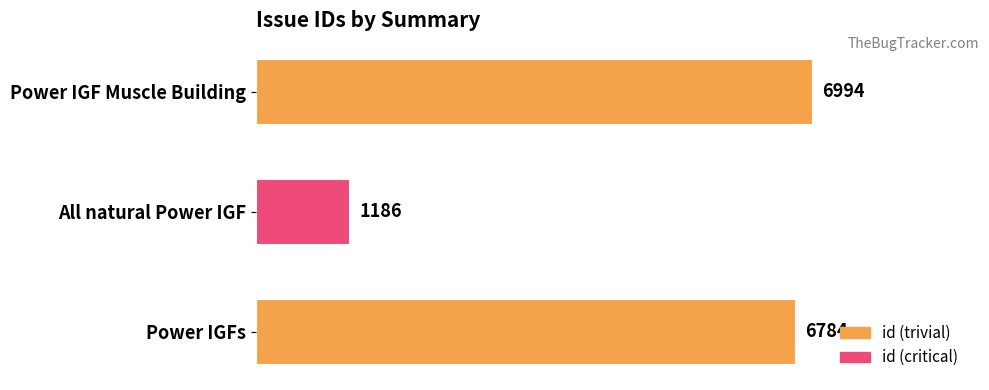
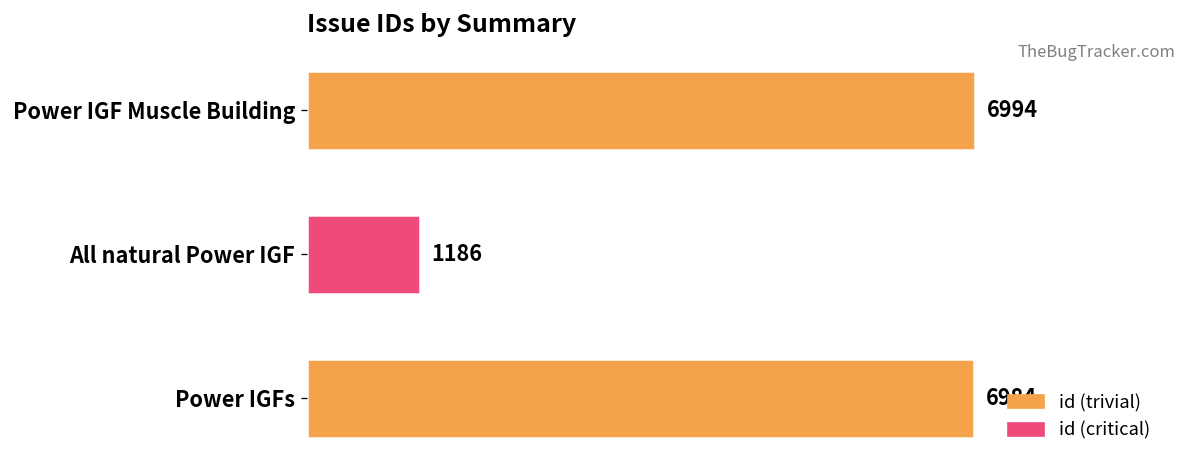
  {
    "Power IGF Muscle Building": 6994,
    "All natural Power IGF": 1186,
-   "Power IGFs": 6784
+   "Power IGFs": 6984
  }
